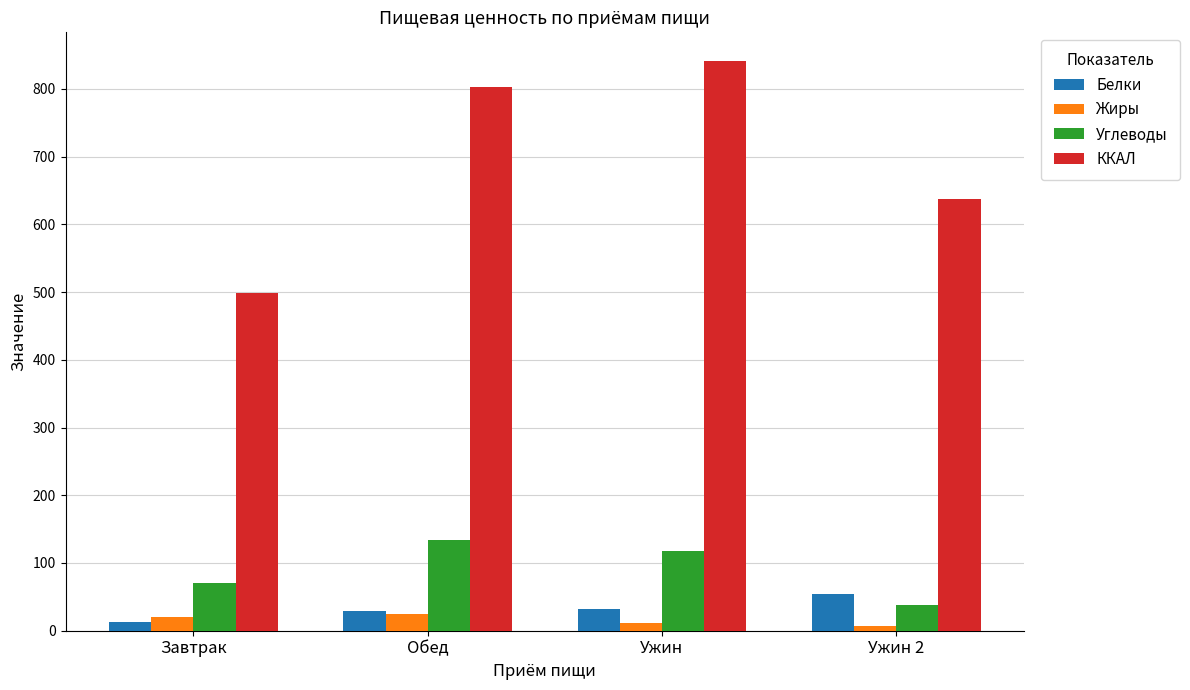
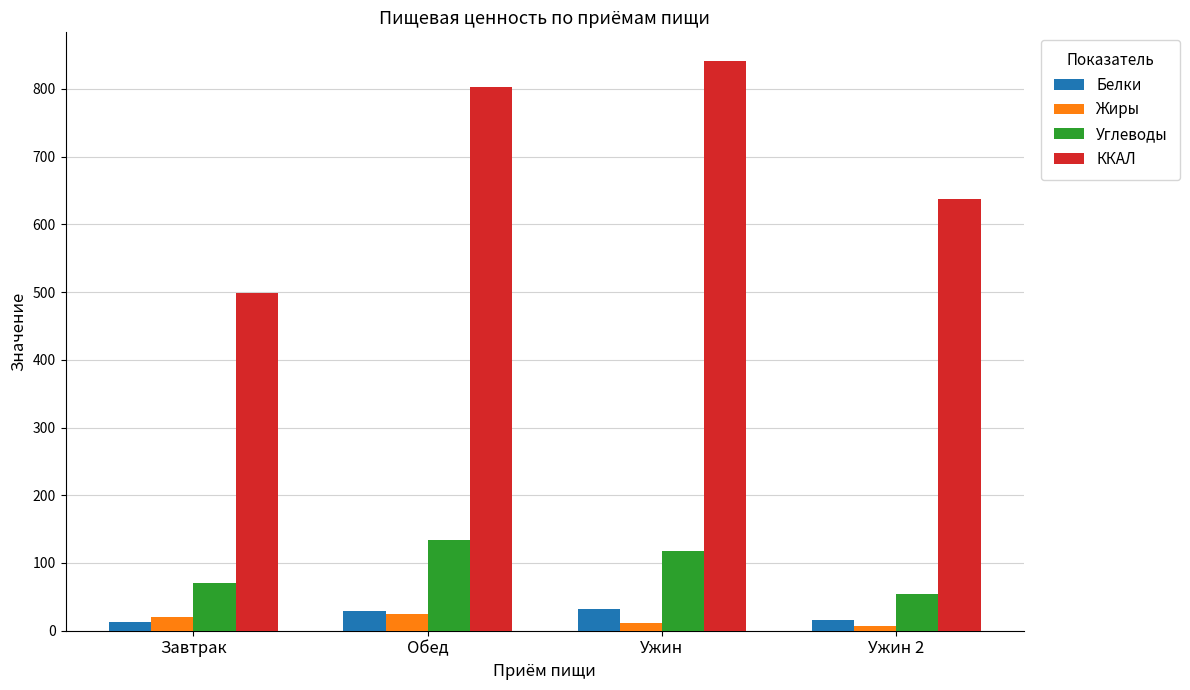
  {
    "Белки": {
      "Завтрак": 10,
      "Обед": 30,
      "Ужин": 30,
-     "Ужин 2": 50
+     "Ужин 2": 20
    },
    "Жиры": {
      "Завтрак": 20,
      "Обед": 20,
      "Ужин": 10,
      "Ужин 2": 10
    },
    "Углеводы": {
      "Завтрак": 70,
      "Обед": 130,
      "Ужин": 120,
-     "Ужин 2": 40
+     "Ужин 2": 50
    },
    "ККАЛ": {
      "Завтрак": 500,
      "Обед": 800,
      "Ужин": 840,
      "Ужин 2": 640
    }
  }
